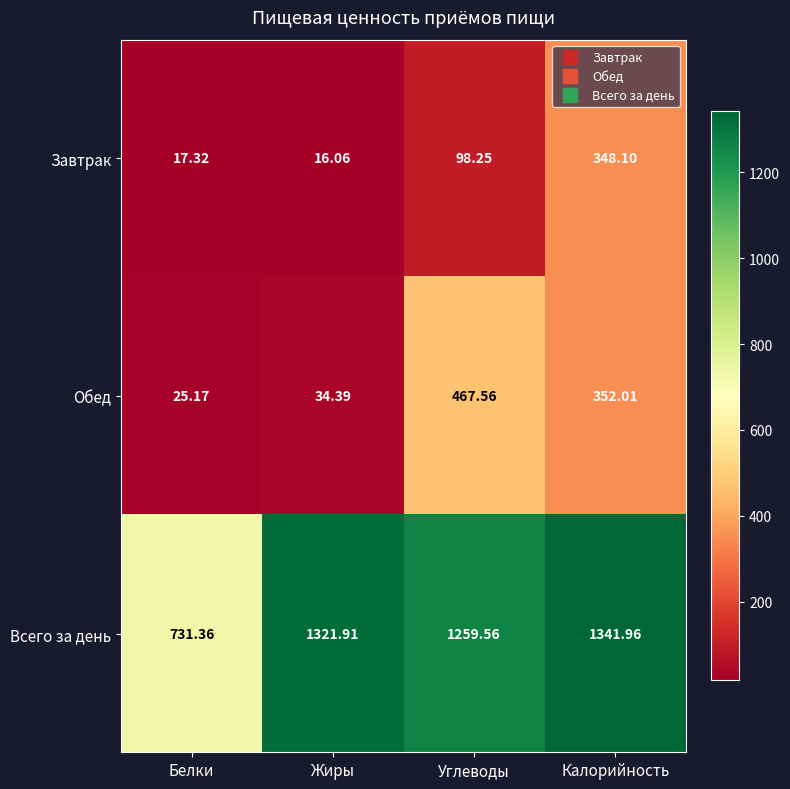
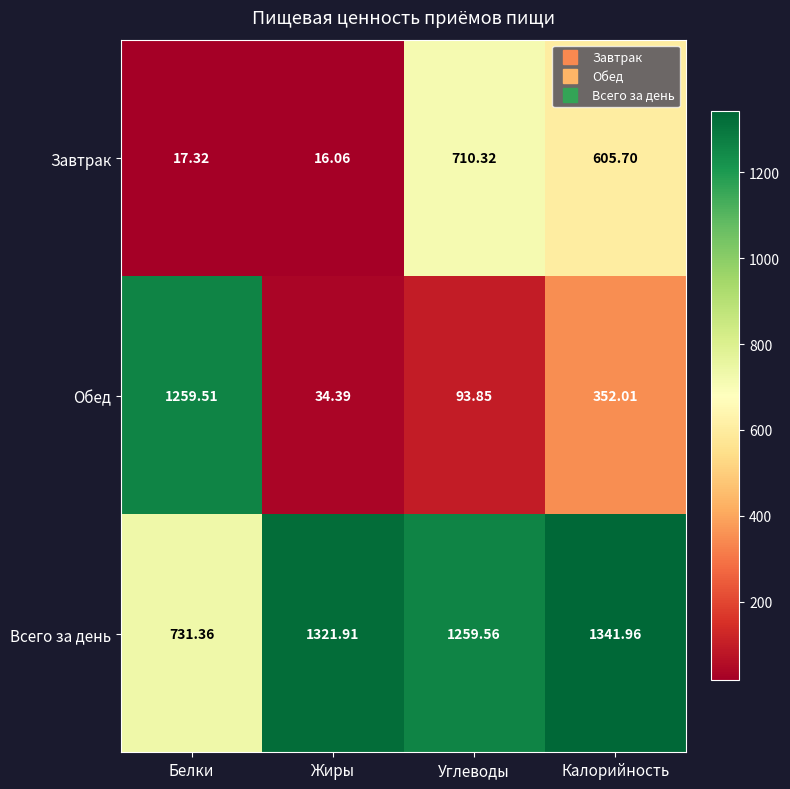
  {
    "Завтрак": {
      "Белки": 17.32,
      "Жиры": 16.06,
-     "Углеводы": 98.25,
-     "Калорийность": 348.10
+     "Углеводы": 710.32,
+     "Калорийность": 605.70
    },
    "Обед": {
-     "Белки": 25.17,
+     "Белки": 1259.51,
      "Жиры": 34.39,
-     "Углеводы": 467.56,
+     "Углеводы": 93.85,
      "Калорийность": 352.01
    },
    "Всего за день": {
      "Белки": 731.36,
      "Жиры": 1321.91,
      "Углеводы": 1259.56,
      "Калорийность": 1341.96
    }
  }
